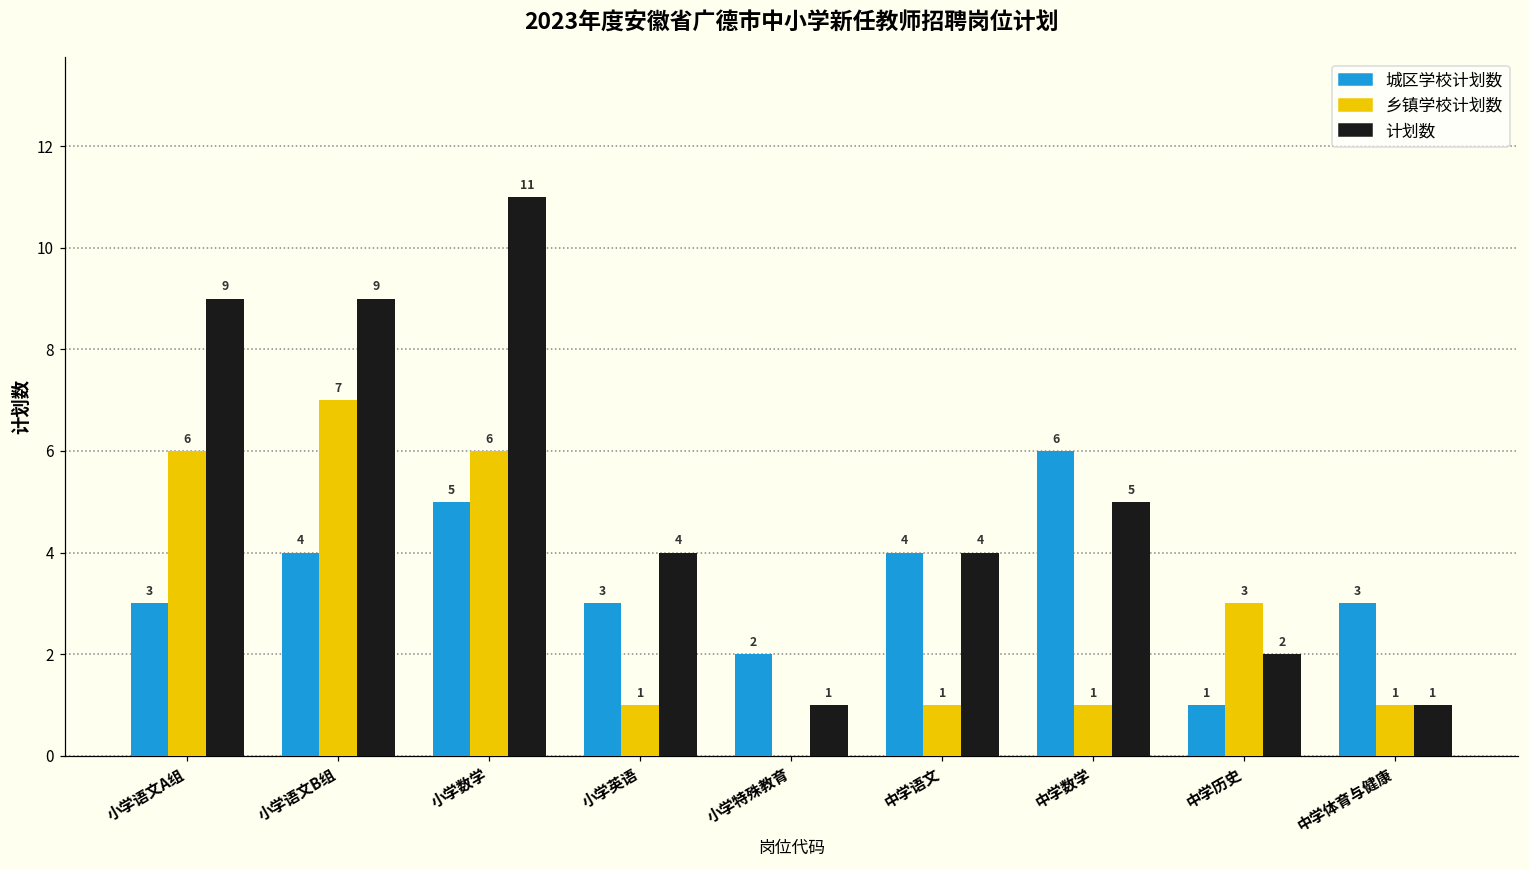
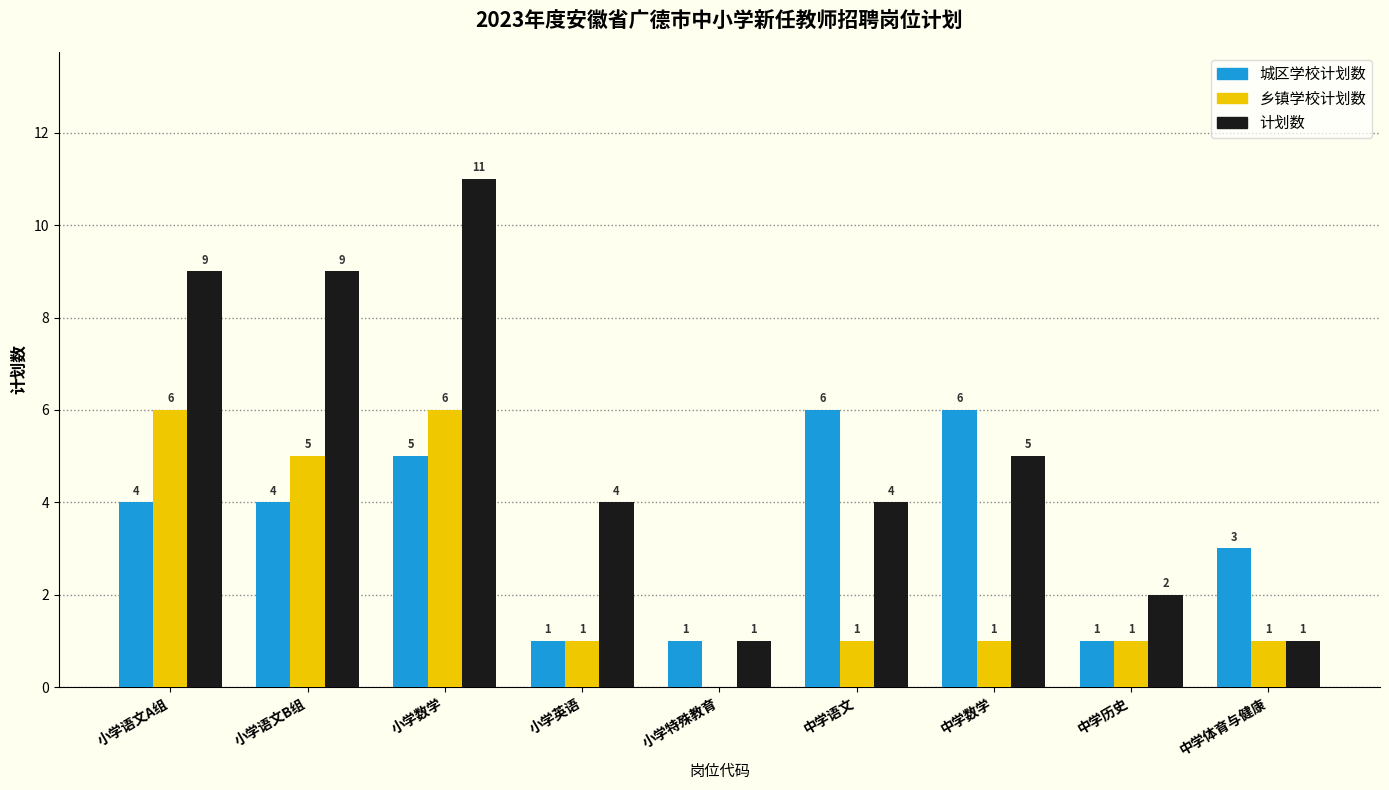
  {
    "城区学校计划数": {
-     "小学语文A组": 3,
+     "小学语文A组": 4,
      "小学语文B组": 4,
      "小学数学": 5,
-     "小学英语": 3,
-     "小学特殊教育": 2,
-     "中学语文": 4,
+     "小学英语": 1,
+     "小学特殊教育": 1,
+     "中学语文": 6,
      "中学数学": 6,
      "中学历史": 1,
      "中学体育与健康": 3
    },
    "乡镇学校计划数": {
      "小学语文A组": 6,
-     "小学语文B组": 7,
+     "小学语文B组": 5,
      "小学数学": 6,
      "小学英语": 1,
      "中学语文": 1,
      "中学数学": 1,
-     "中学历史": 3,
+     "中学历史": 1,
      "中学体育与健康": 1
    },
    "计划数": {
      "小学语文A组": 9,
      "小学语文B组": 9,
      "小学数学": 11,
      "小学英语": 4,
      "小学特殊教育": 1,
      "中学语文": 4,
      "中学数学": 5,
      "中学历史": 2,
      "中学体育与健康": 1
    }
  }
